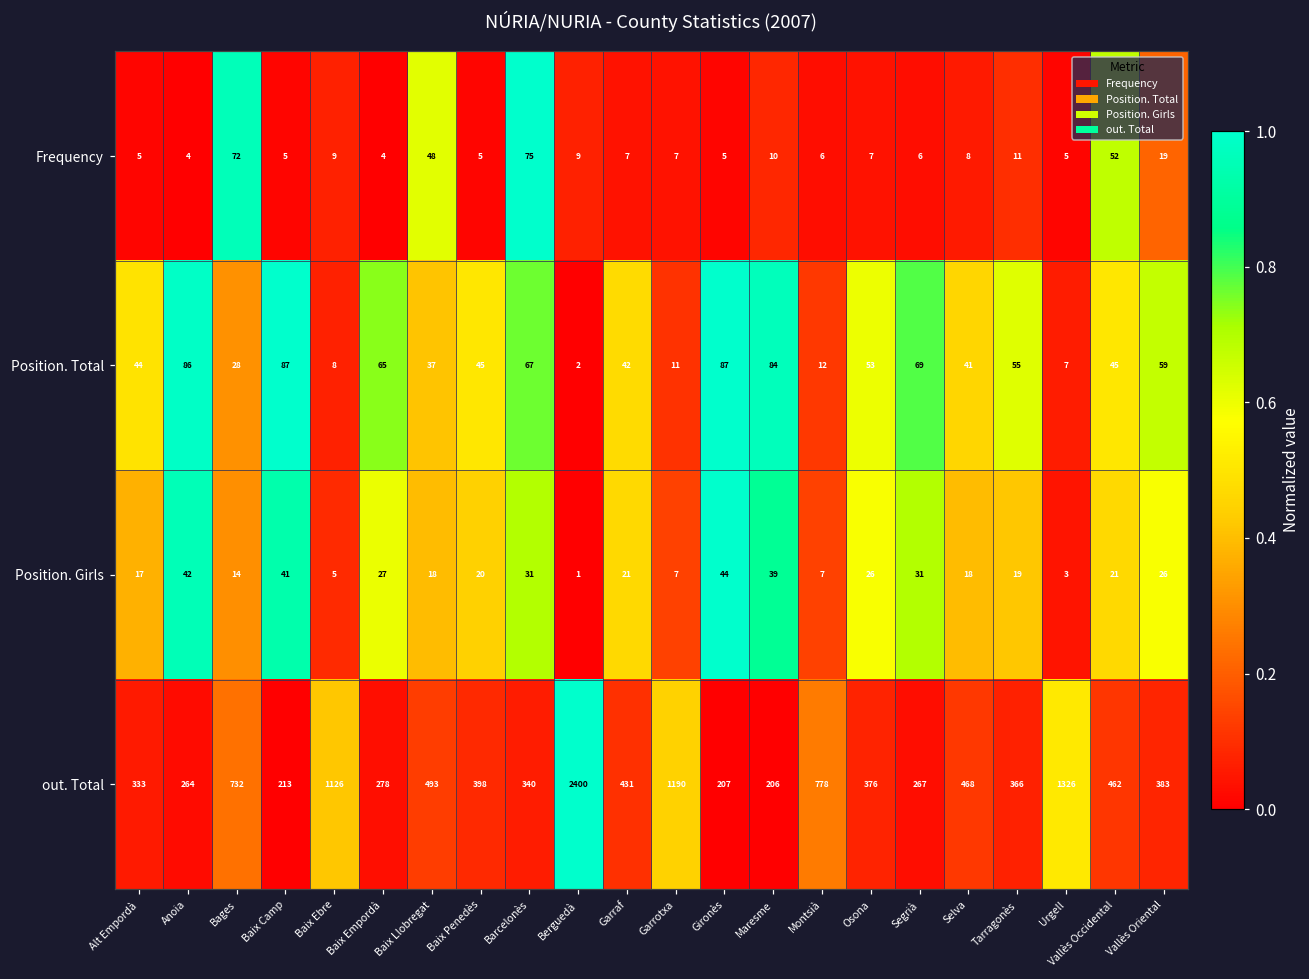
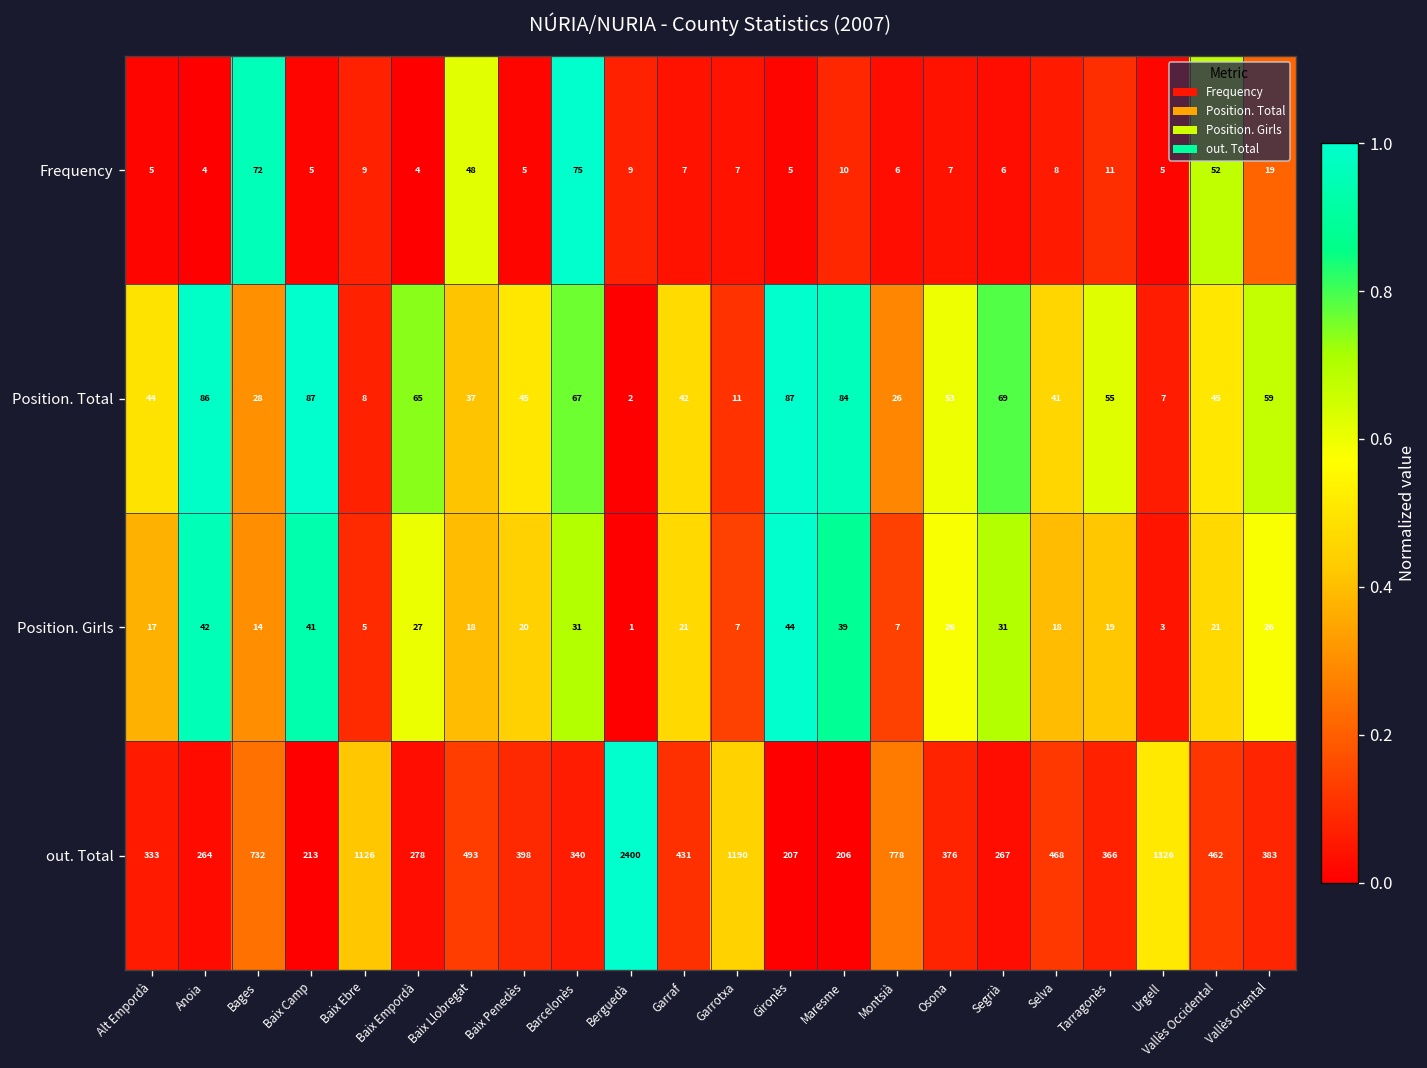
  {
    "Frequency": {
      "Alt Empordà": 5,
      "Anoia": 4,
      "Bages": 72,
      "Baix Camp": 5,
      "Baix Ebre": 9,
      "Baix Empordà": 4,
      "Baix Llobregat": 48,
      "Baix Penedès": 5,
      "Barcelonès": 75,
      "Berguedà": 9,
      "Garraf": 7,
      "Garrotxa": 7,
      "Gironès": 5,
      "Maresme": 10,
      "Montsià": 6,
      "Osona": 7,
      "Segrià": 6,
      "Selva": 8,
      "Tarragonès": 11,
      "Urgell": 5,
      "Vallès Occidental": 52,
      "Vallès Oriental": 19
    },
    "Position. Total": {
      "Alt Empordà": 44,
      "Anoia": 86,
      "Bages": 28,
      "Baix Camp": 87,
      "Baix Ebre": 8,
      "Baix Empordà": 65,
      "Baix Llobregat": 37,
      "Baix Penedès": 45,
      "Barcelonès": 67,
      "Berguedà": 2,
      "Garraf": 42,
      "Garrotxa": 11,
      "Gironès": 87,
      "Maresme": 84,
-     "Montsià": 12,
+     "Montsià": 26,
      "Osona": 53,
      "Segrià": 69,
      "Selva": 41,
      "Tarragonès": 55,
      "Urgell": 7,
      "Vallès Occidental": 45,
      "Vallès Oriental": 59
    },
    "Position. Girls": {
      "Alt Empordà": 17,
      "Anoia": 42,
      "Bages": 14,
      "Baix Camp": 41,
      "Baix Ebre": 5,
      "Baix Empordà": 27,
      "Baix Llobregat": 18,
      "Baix Penedès": 20,
      "Barcelonès": 31,
      "Berguedà": 1,
      "Garraf": 21,
      "Garrotxa": 7,
      "Gironès": 44,
      "Maresme": 39,
      "Montsià": 7,
      "Osona": 26,
      "Segrià": 31,
      "Selva": 18,
      "Tarragonès": 19,
      "Urgell": 3,
      "Vallès Occidental": 21,
      "Vallès Oriental": 26
    },
    "out. Total": {
      "Alt Empordà": 333,
      "Anoia": 264,
      "Bages": 732,
      "Baix Camp": 213,
      "Baix Ebre": 1126,
      "Baix Empordà": 278,
      "Baix Llobregat": 493,
      "Baix Penedès": 398,
      "Barcelonès": 340,
      "Berguedà": 2400,
      "Garraf": 431,
      "Garrotxa": 1190,
      "Gironès": 207,
      "Maresme": 206,
      "Montsià": 778,
      "Osona": 376,
      "Segrià": 267,
      "Selva": 468,
      "Tarragonès": 366,
      "Urgell": 1326,
      "Vallès Occidental": 462,
      "Vallès Oriental": 383
    }
  }
